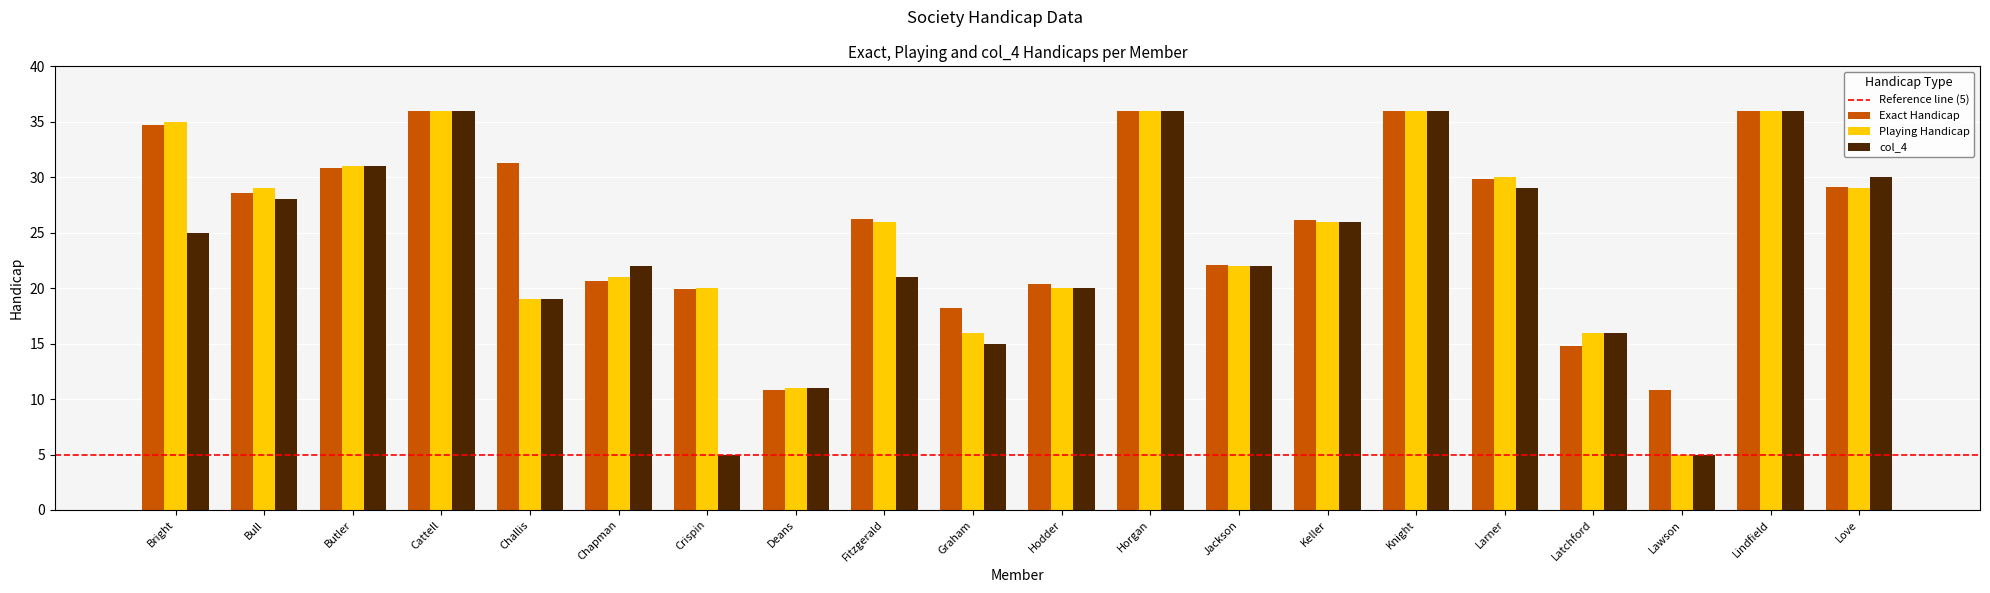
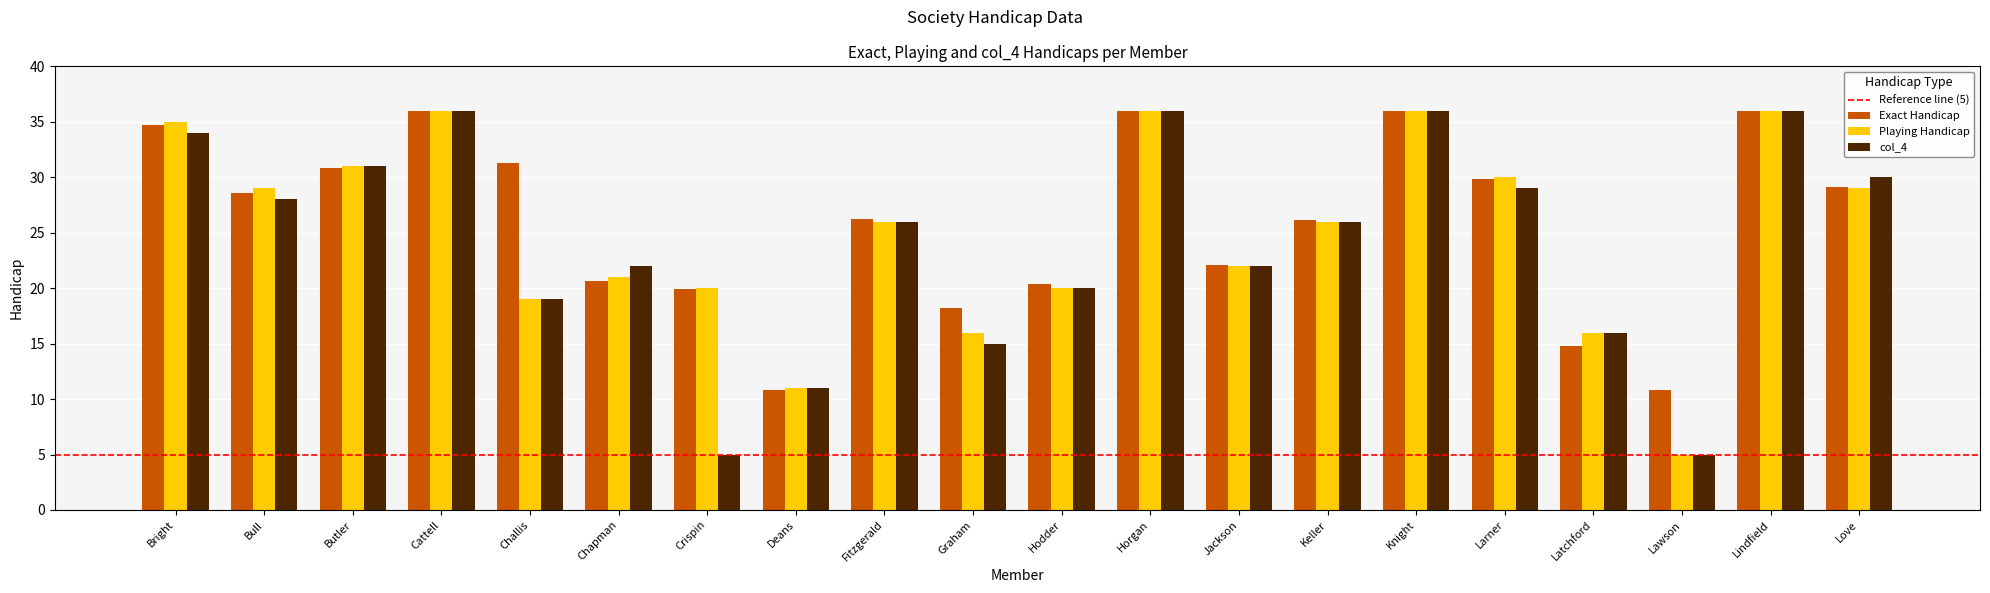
  {
    "Exact Handicap": {
      "Bright": 34.7,
      "Bull": 28.6,
      "Butler": 31,
      "Cattell": 36,
      "Challis": 31.3,
      "Chapman": 20.6,
      "Crispin": 20,
      "Deans": 11,
      "Fitzgerald": 26,
      "Graham": 18,
      "Hodder": 20.4,
      "Horgan": 36,
      "Jackson": 22,
      "Keller": 26,
      "Knight": 36,
      "Larner": 30,
      "Latchford": 15,
      "Lawson": 11,
      "Lindfield": 36,
      "Love": 29
    },
    "Playing Handicap": {
      "Bright": 35,
      "Bull": 29,
      "Butler": 31,
      "Cattell": 36,
      "Challis": 19,
      "Chapman": 21,
      "Crispin": 20,
      "Deans": 11,
      "Fitzgerald": 26,
      "Graham": 16,
      "Hodder": 20,
      "Horgan": 36,
      "Jackson": 22,
      "Keller": 26,
      "Knight": 36,
      "Larner": 30,
      "Latchford": 16,
      "Lawson": 5,
      "Lindfield": 36,
      "Love": 29
    },
    "col_4": {
-     "Bright": 25,
+     "Bright": 34,
      "Bull": 28,
      "Butler": 31,
      "Cattell": 36,
      "Challis": 19,
      "Chapman": 22,
      "Crispin": 5,
      "Deans": 11,
-     "Fitzgerald": 21,
+     "Fitzgerald": 26,
      "Graham": 15,
      "Hodder": 20,
      "Horgan": 36,
      "Jackson": 22,
      "Keller": 26,
      "Knight": 36,
      "Larner": 29,
      "Latchford": 16,
      "Lawson": 5,
      "Lindfield": 36,
      "Love": 30
    }
  }
